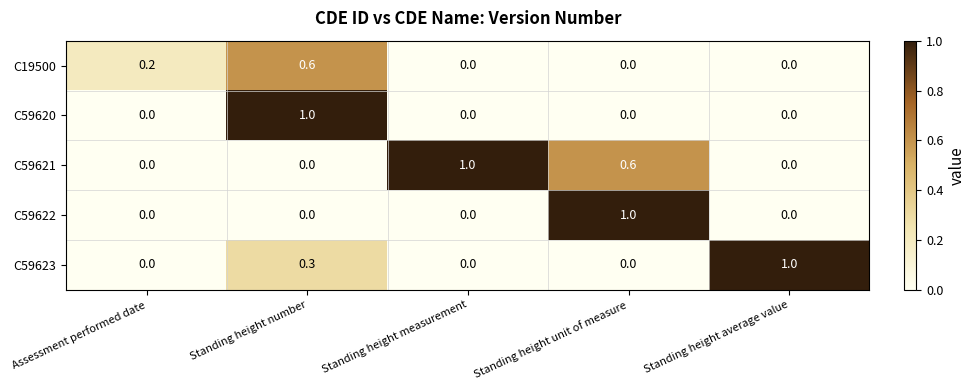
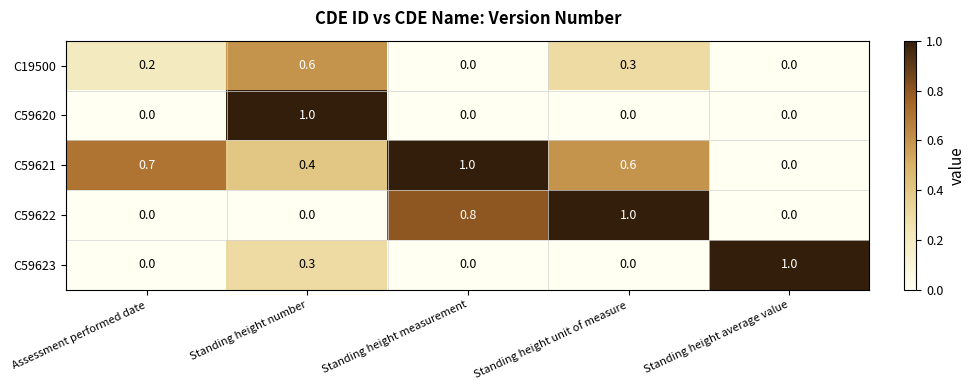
  {
    "C19500": {
      "Assessment performed date": 0.2,
      "Standing height number": 0.6,
      "Standing height measurement": 0.0,
-     "Standing height unit of measure": 0.0,
+     "Standing height unit of measure": 0.3,
      "Standing height average value": 0.0
    },
    "C59620": {
      "Assessment performed date": 0.0,
      "Standing height number": 1.0,
      "Standing height measurement": 0.0,
      "Standing height unit of measure": 0.0,
      "Standing height average value": 0.0
    },
    "C59621": {
-     "Assessment performed date": 0.0,
-     "Standing height number": 0.0,
+     "Assessment performed date": 0.7,
+     "Standing height number": 0.4,
      "Standing height measurement": 1.0,
      "Standing height unit of measure": 0.6,
      "Standing height average value": 0.0
    },
    "C59622": {
      "Assessment performed date": 0.0,
      "Standing height number": 0.0,
-     "Standing height measurement": 0.0,
+     "Standing height measurement": 0.8,
      "Standing height unit of measure": 1.0,
      "Standing height average value": 0.0
    },
    "C59623": {
      "Assessment performed date": 0.0,
      "Standing height number": 0.3,
      "Standing height measurement": 0.0,
      "Standing height unit of measure": 0.0,
      "Standing height average value": 1.0
    }
  }
